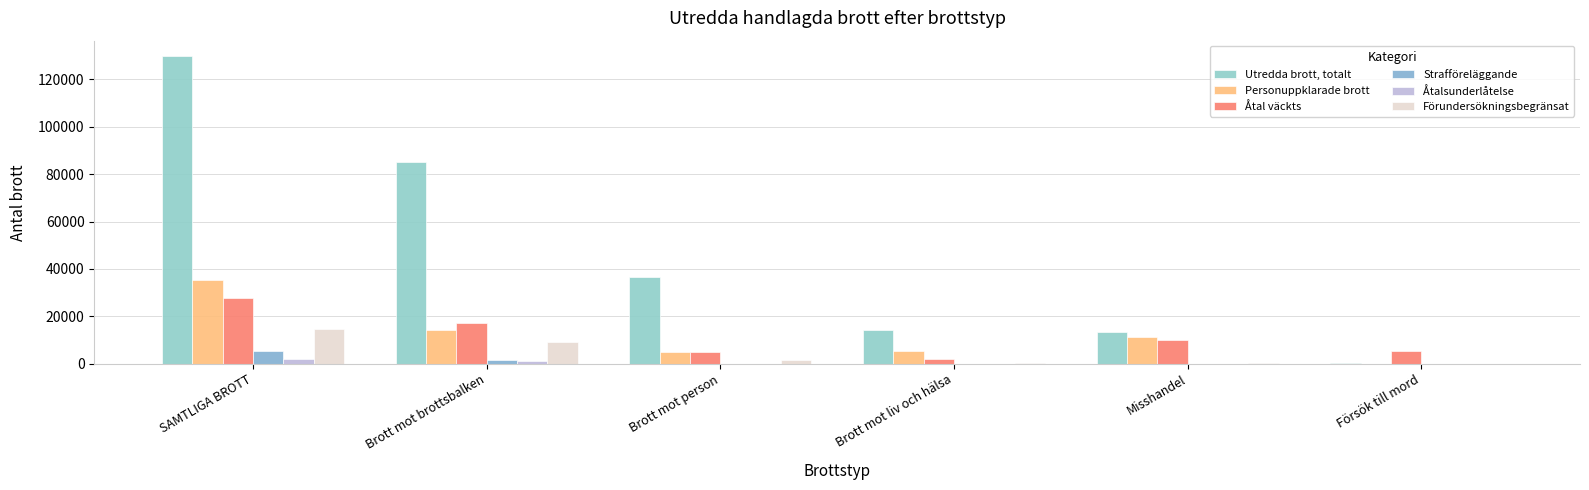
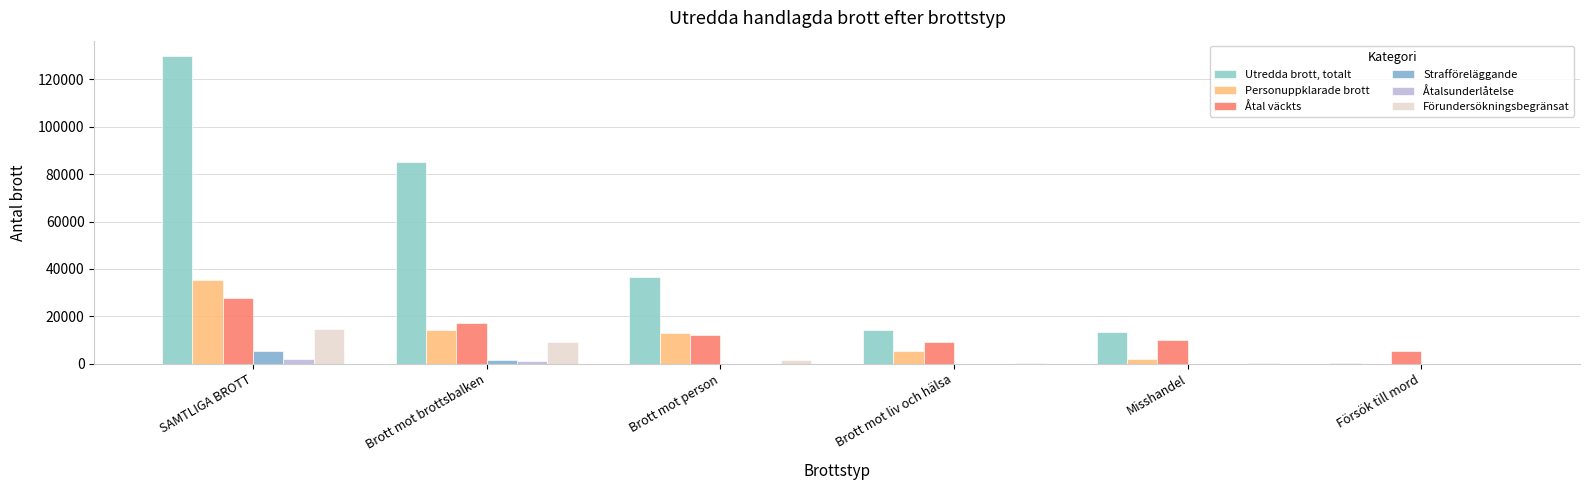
  {
    "Personuppklarade brott": {
      "SAMTLIGA BROTT": 35000,
      "Brott mot brottsbalken": 14000,
-     "Brott mot person": 5000,
+     "Brott mot person": 13000,
      "Brott mot liv och hälsa": 5000,
-     "Misshandel": 11000
+     "Misshandel": 2000
    },
    "Åtal väckts": {
      "SAMTLIGA BROTT": 28000,
      "Brott mot brottsbalken": 17000,
-     "Brott mot person": 5000,
-     "Brott mot liv och hälsa": 2000,
+     "Brott mot person": 12000,
+     "Brott mot liv och hälsa": 9000,
      "Misshandel": 10000,
      "Försök till mord": 5000
    }
  }
